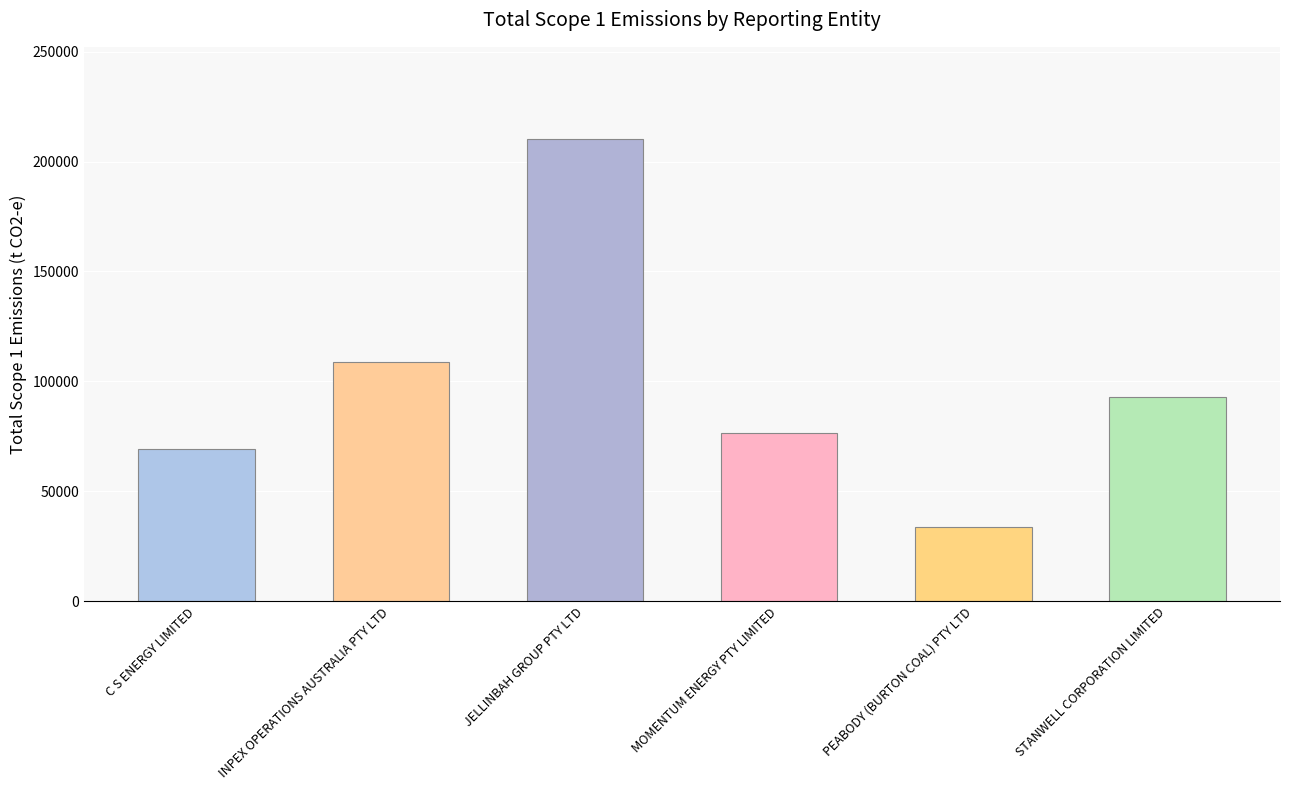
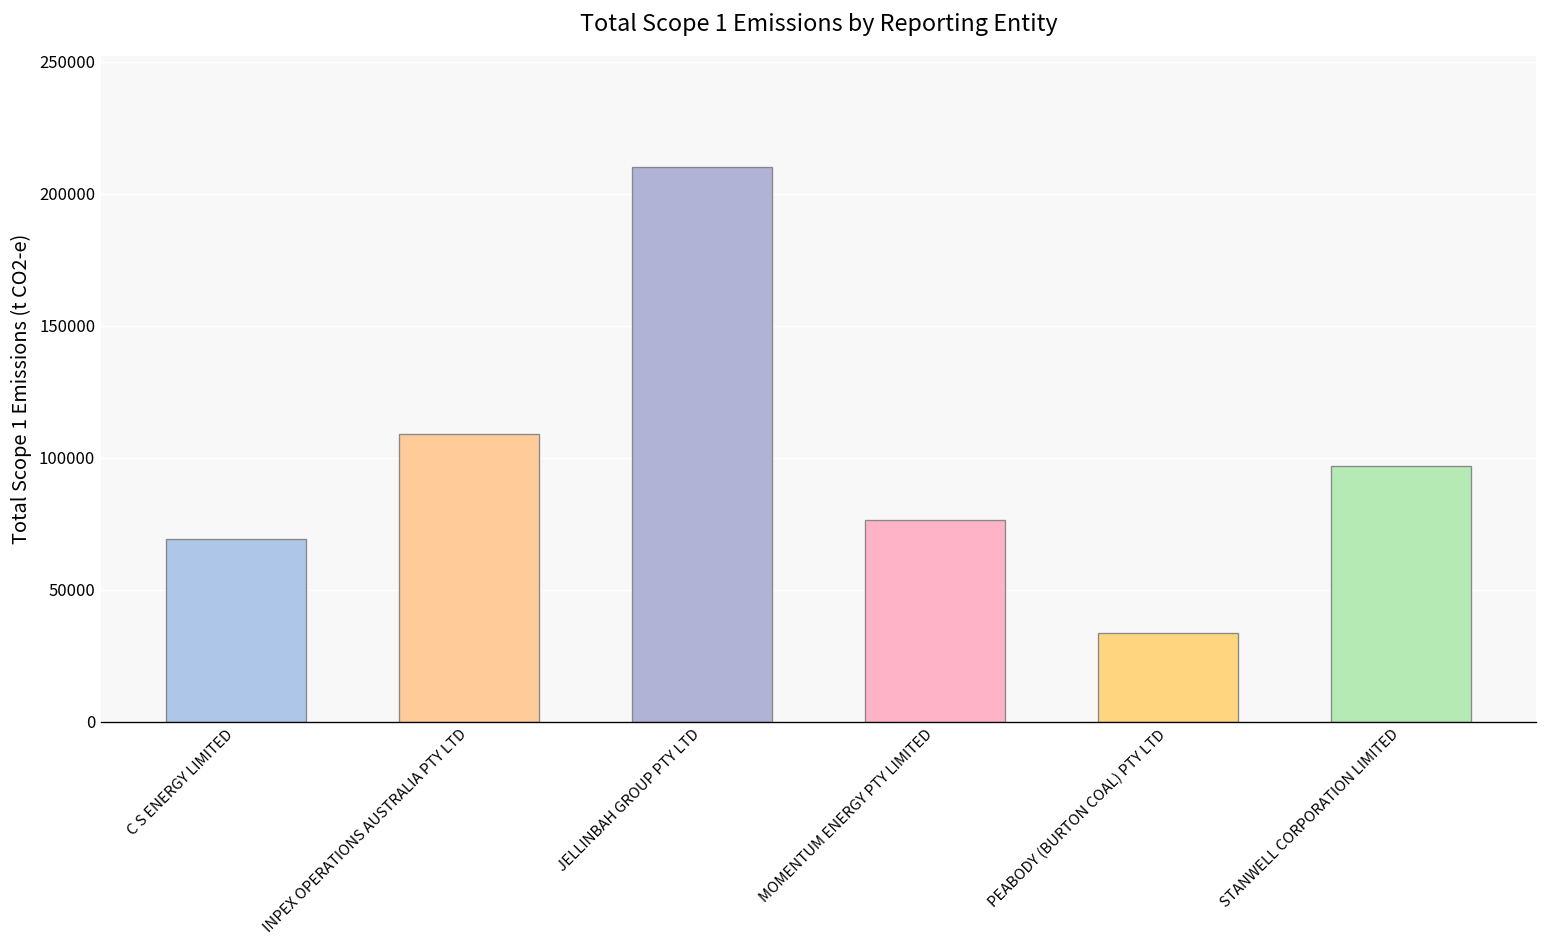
  {
    "C S ENERGY LIMITED": 69000,
    "INPEX OPERATIONS AUSTRALIA PTY LTD": 109000,
    "JELLINBAH GROUP PTY LTD": 210000,
    "MOMENTUM ENERGY PTY LIMITED": 76000,
    "PEABODY (BURTON COAL) PTY LTD": 34000,
-   "STANWELL CORPORATION LIMITED": 93000
+   "STANWELL CORPORATION LIMITED": 97000
  }
